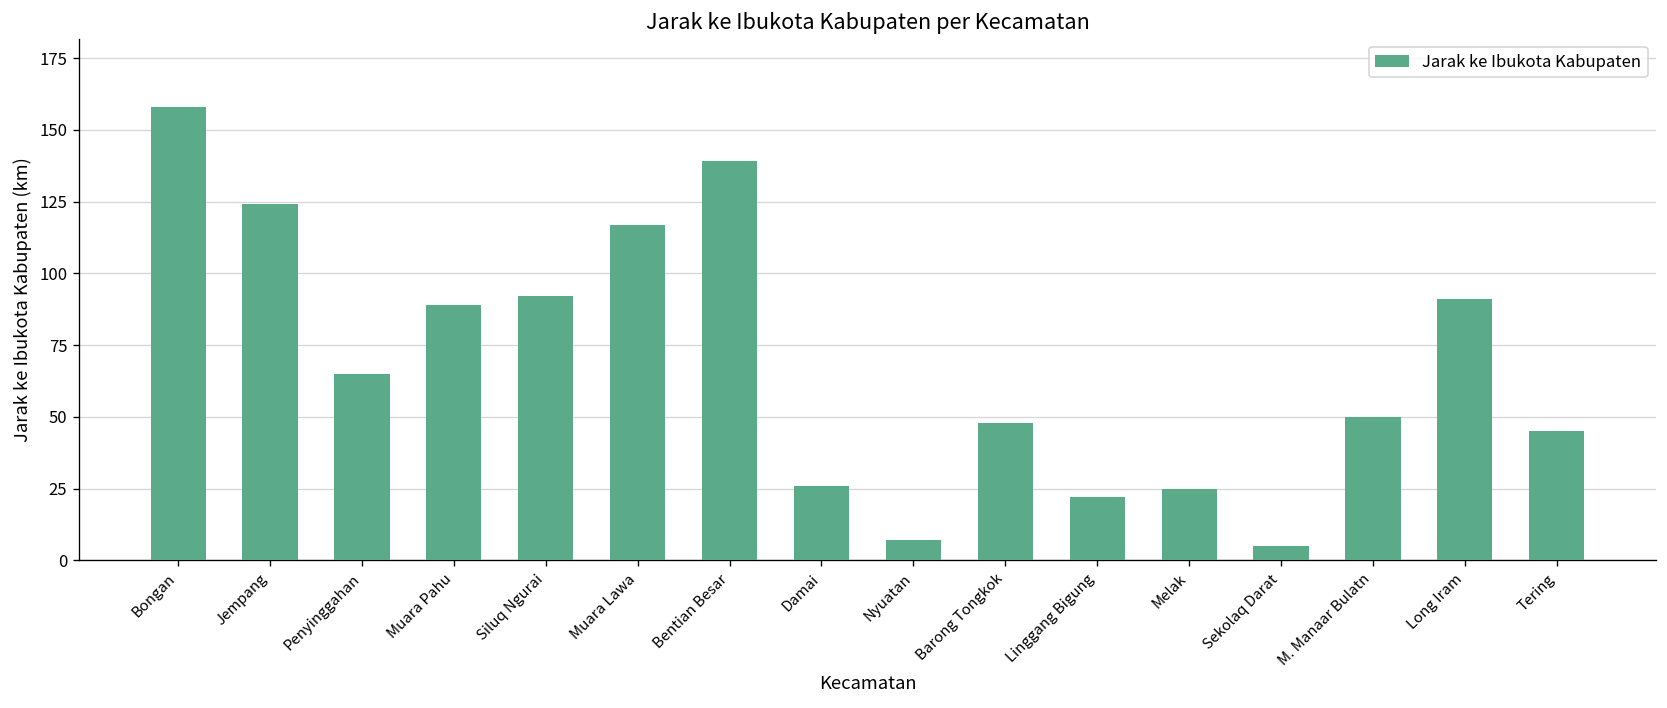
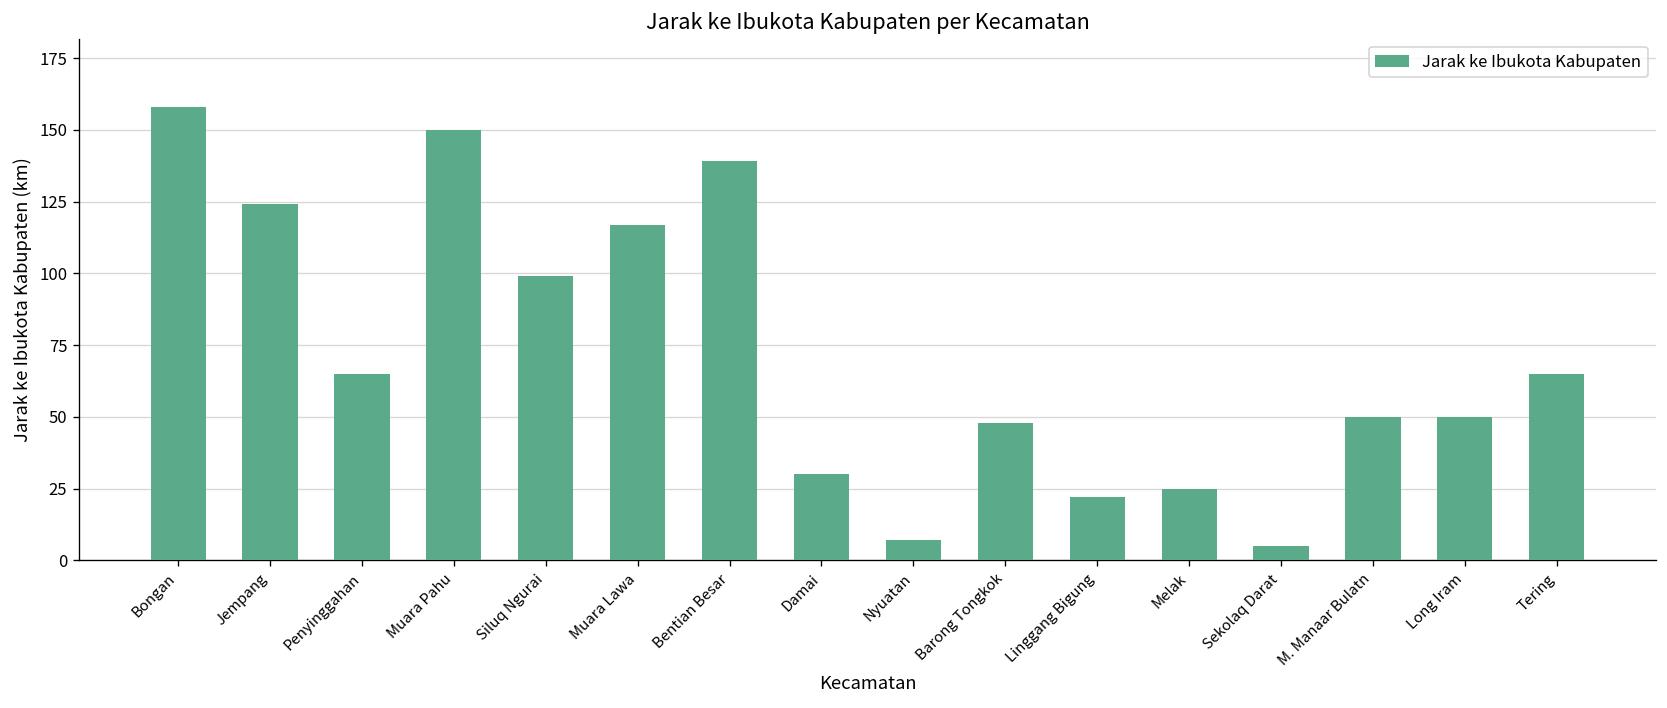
  {
    "Bongan": 158,
    "Jempang": 124,
    "Penyinggahan": 65,
-   "Muara Pahu": 89,
-   "Siluq Ngurai": 92,
+   "Muara Pahu": 150,
+   "Siluq Ngurai": 99,
    "Muara Lawa": 117,
    "Bentian Besar": 139,
-   "Damai": 26,
+   "Damai": 30,
    "Nyuatan": 7,
    "Barong Tongkok": 48,
    "Linggang Bigung": 22,
    "Melak": 25,
    "Sekolaq Darat": 5,
    "M. Manaar Bulatn": 50,
-   "Long Iram": 91,
-   "Tering": 45
+   "Long Iram": 50,
+   "Tering": 65
  }
